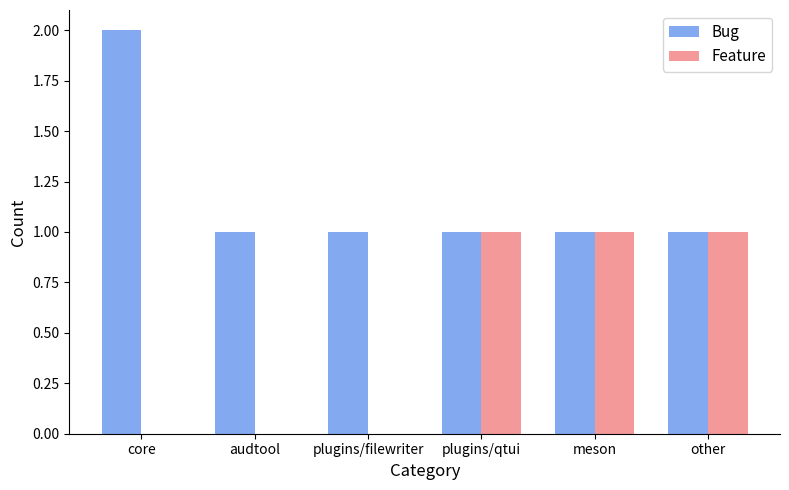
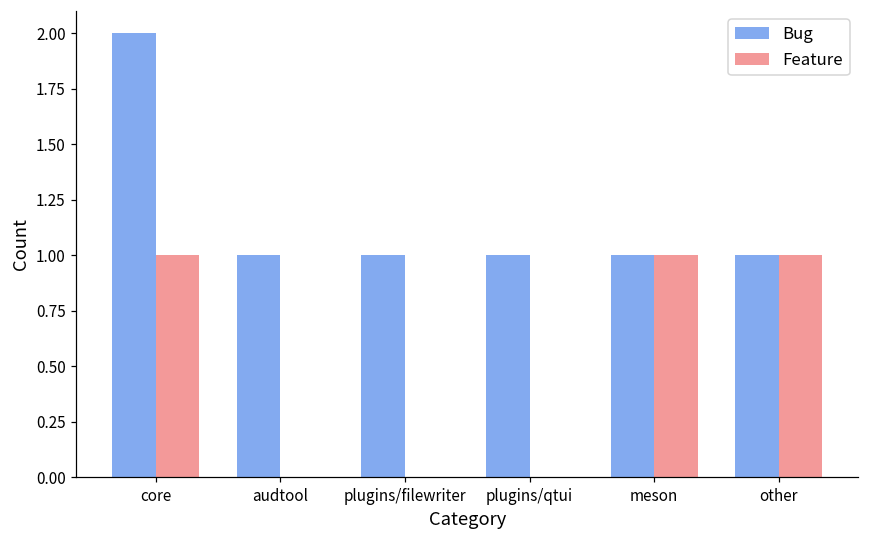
  {
    "Bug": {
      "core": 2,
      "audtool": 1,
      "plugins/filewriter": 1,
      "plugins/qtui": 1,
      "meson": 1,
      "other": 1
    },
    "Feature": {
-     "core": 0,
+     "core": 1,
      "audtool": 0,
      "plugins/filewriter": 0,
-     "plugins/qtui": 1,
+     "plugins/qtui": 0,
      "meson": 1,
      "other": 1
    }
  }
